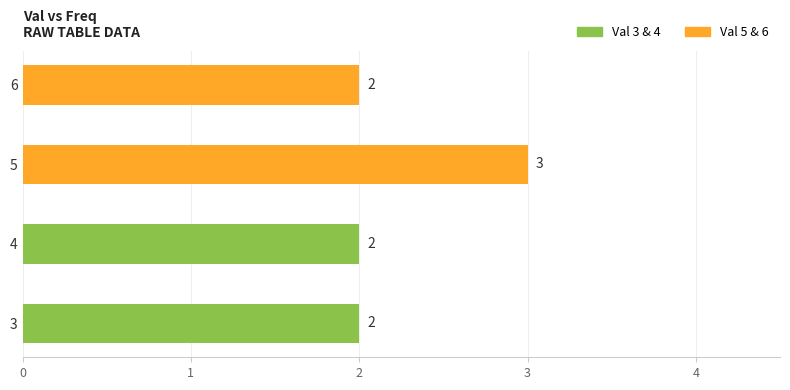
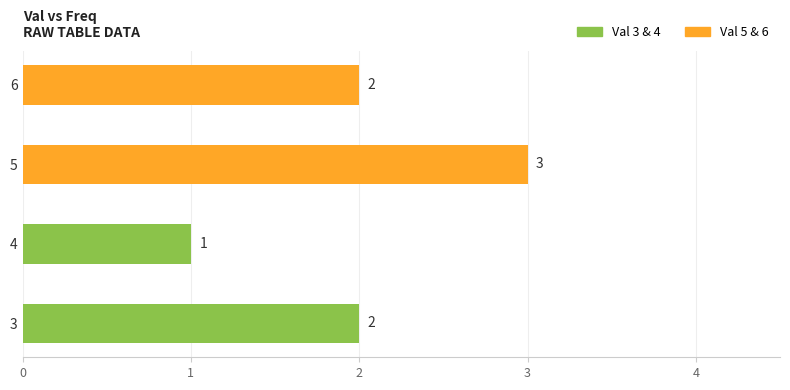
  {
    "6": 2,
    "5": 3,
-   "4": 2,
+   "4": 1,
    "3": 2
  }
